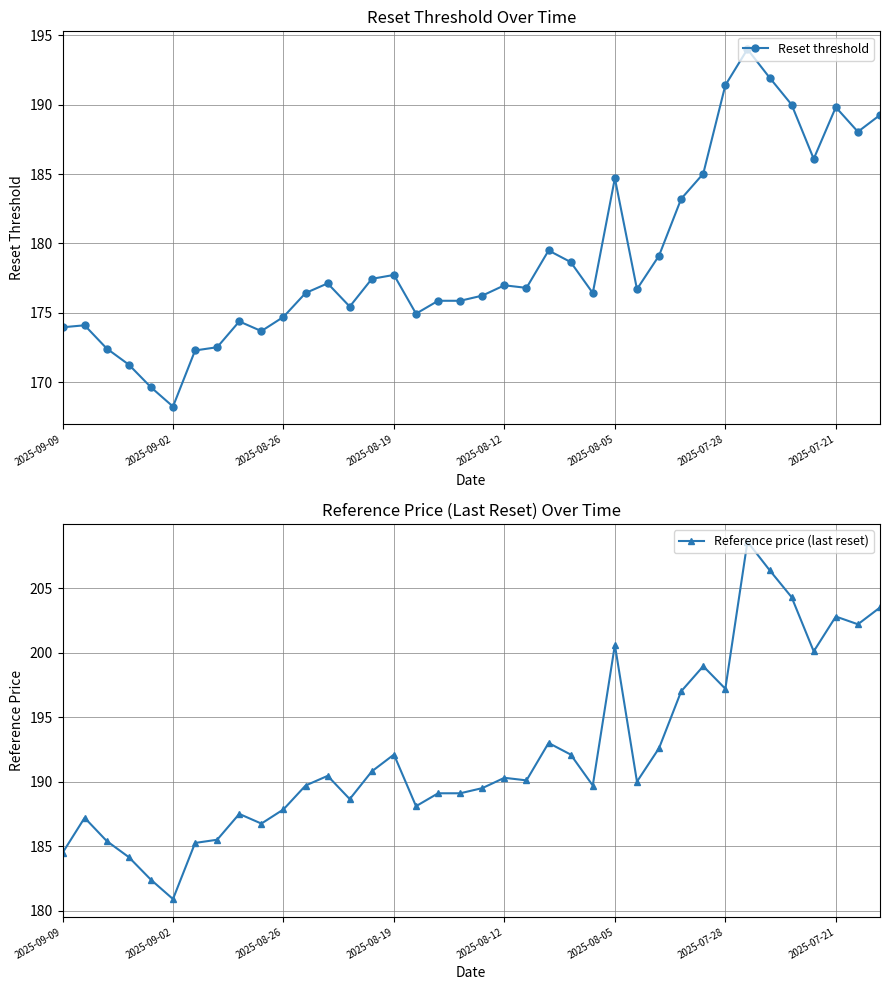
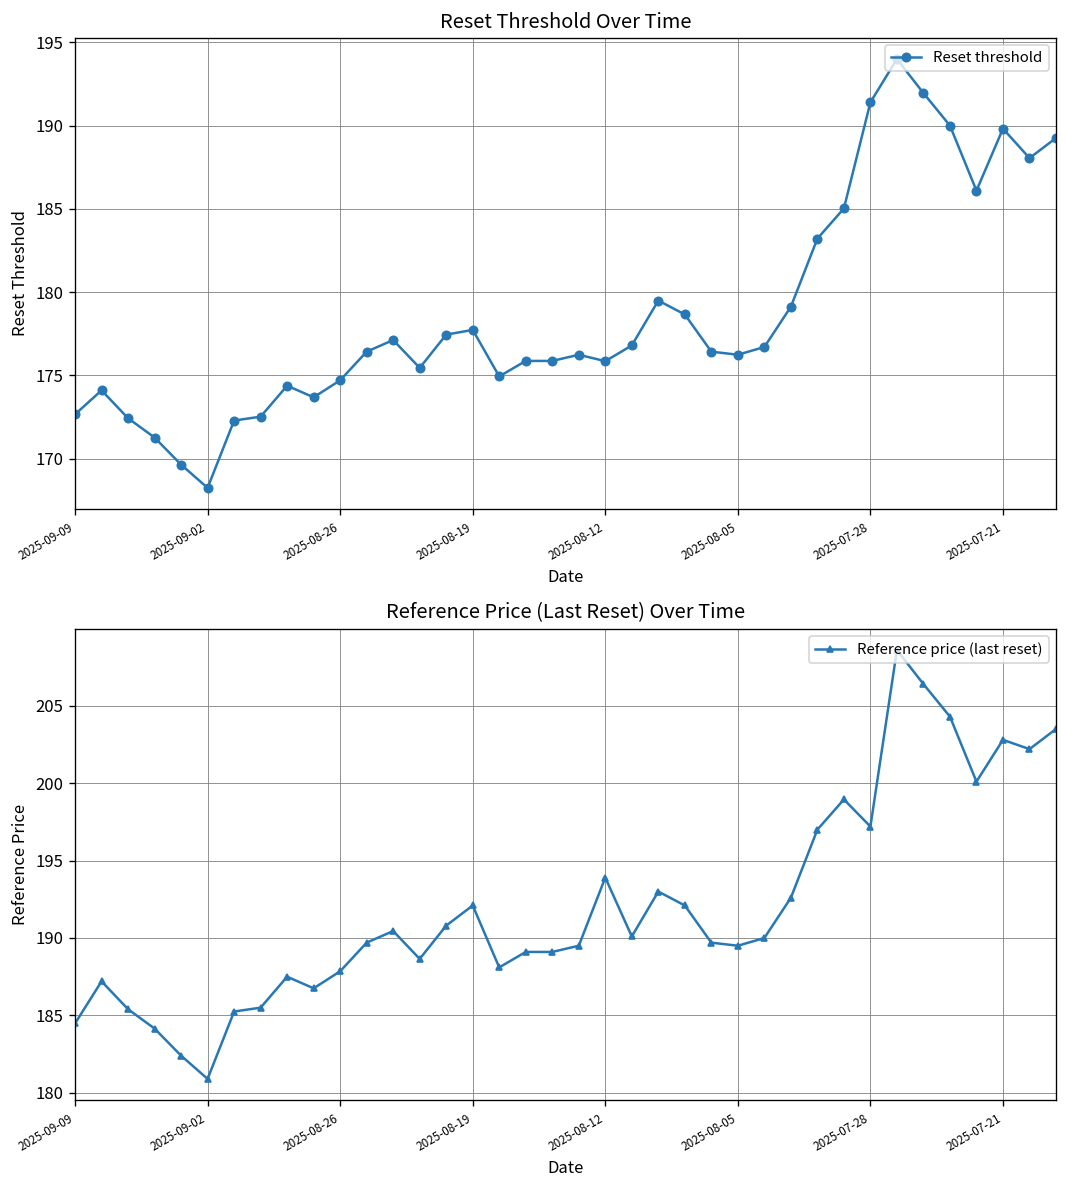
  {
    "Reset Threshold Over Time": {
-     "2025-09-09": 174.0,
+     "2025-09-09": 172.7,
      "2025-09-02": 168.2,
      "2025-08-26": 174.7,
      "2025-08-19": 177.7,
-     "2025-08-12": 177.0,
-     "2025-08-05": 184.7,
+     "2025-08-12": 175.8,
+     "2025-08-05": 176.2,
      "2025-07-28": 191.4,
      "2025-07-21": 189.8
    },
    "Reference Price (Last Reset) Over Time": {
      "2025-09-09": 184.5,
      "2025-09-02": 180.9,
      "2025-08-26": 187.9,
      "2025-08-19": 192.1,
-     "2025-08-12": 190.3,
-     "2025-08-05": 200.6,
+     "2025-08-12": 193.9,
+     "2025-08-05": 189.5,
      "2025-07-28": 197.2,
      "2025-07-21": 202.8
    }
  }
